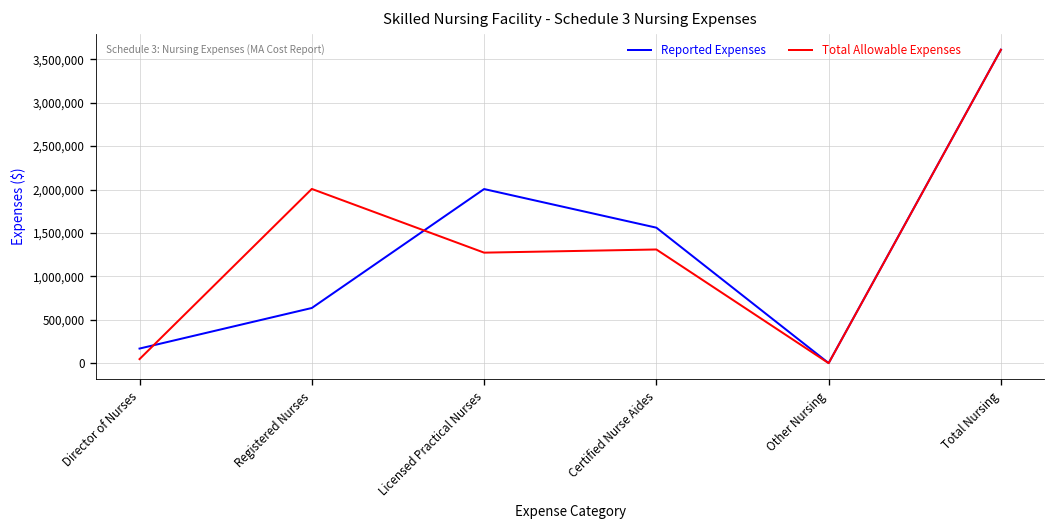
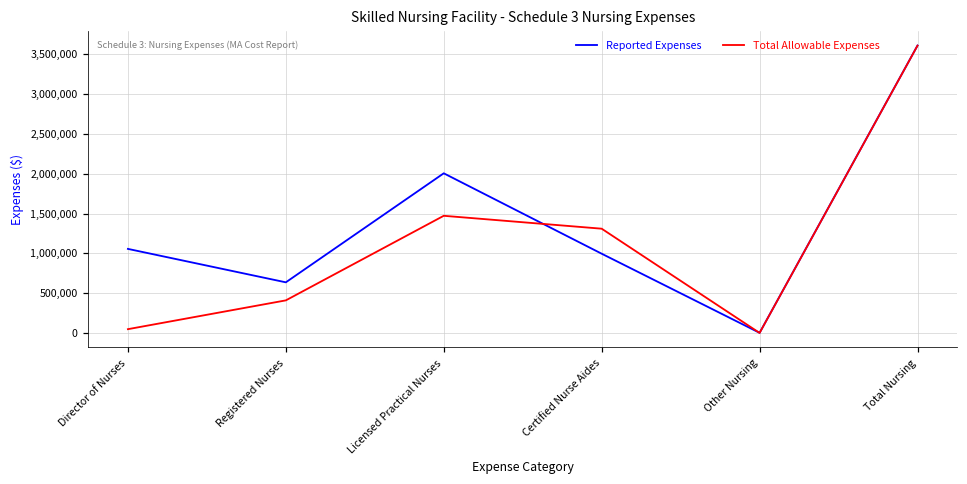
  {
    "Reported Expenses": {
-     "Director of Nurses": "200,000",
+     "Director of Nurses": "1,100,000",
      "Registered Nurses": "600,000",
      "Licensed Practical Nurses": "2,000,000",
-     "Certified Nurse Aides": "1,600,000"
+     "Certified Nurse Aides": "1,000,000"
    },
    "Total Allowable Expenses": {
      "Director of Nurses": "0",
-     "Registered Nurses": "2,000,000",
-     "Licensed Practical Nurses": "1,300,000",
+     "Registered Nurses": "400,000",
+     "Licensed Practical Nurses": "1,500,000",
      "Certified Nurse Aides": "1,300,000"
    }
  }
